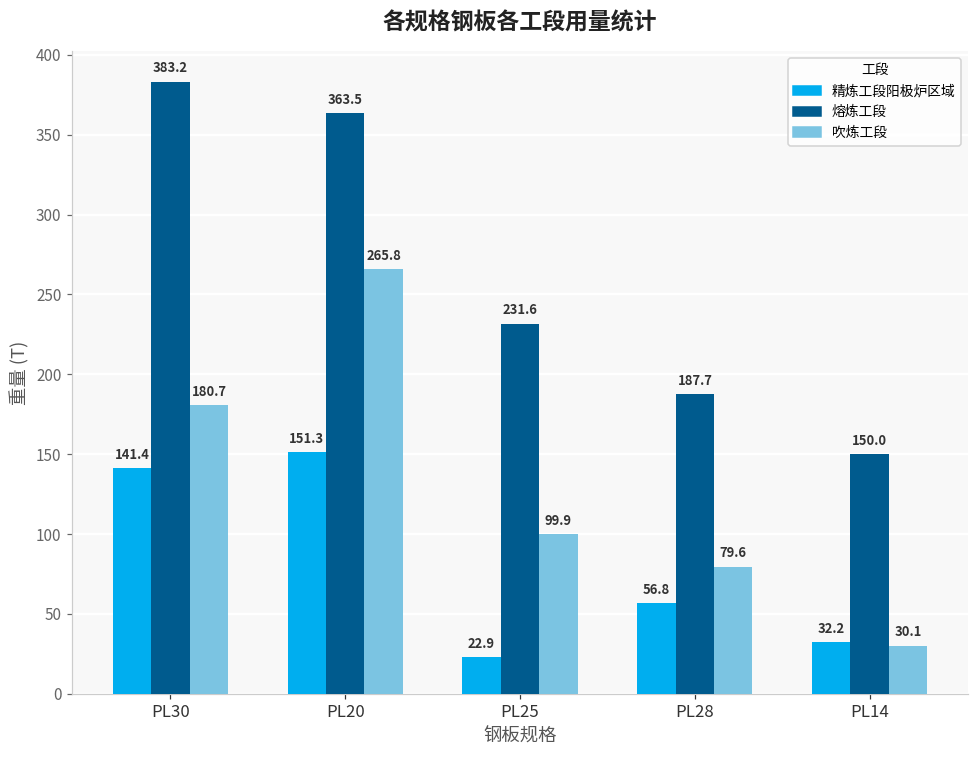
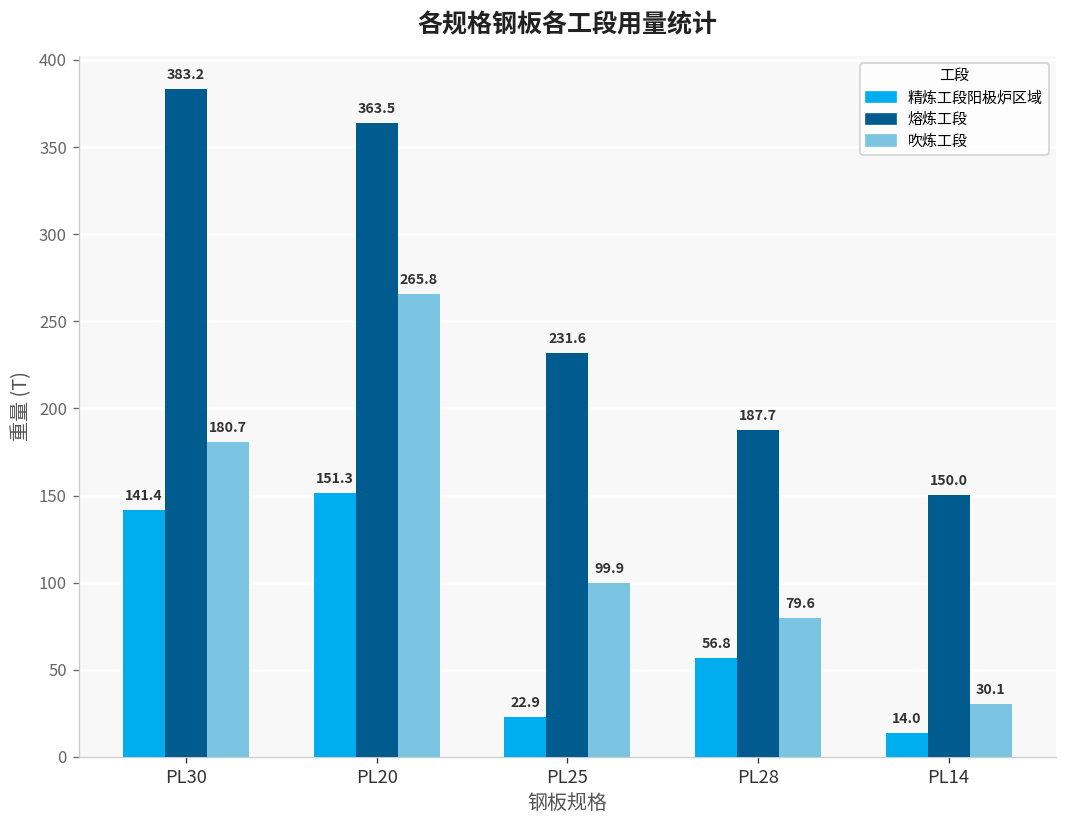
  {
    "精炼工段阳极炉区域": {
      "PL30": 141.4,
      "PL20": 151.3,
      "PL25": 22.9,
      "PL28": 56.8,
-     "PL14": 32.2
+     "PL14": 14.0
    },
    "熔炼工段": {
      "PL30": 383.2,
      "PL20": 363.5,
      "PL25": 231.6,
      "PL28": 187.7,
      "PL14": 150.0
    },
    "吹炼工段": {
      "PL30": 180.7,
      "PL20": 265.8,
      "PL25": 99.9,
      "PL28": 79.6,
      "PL14": 30.1
    }
  }
